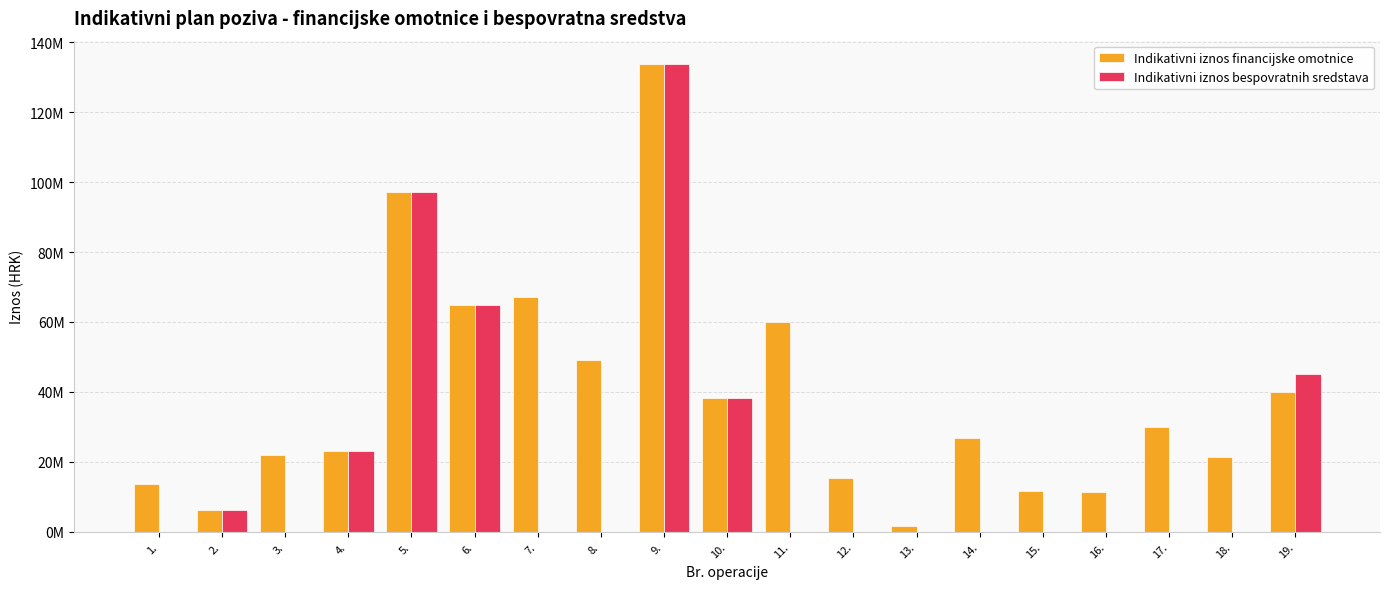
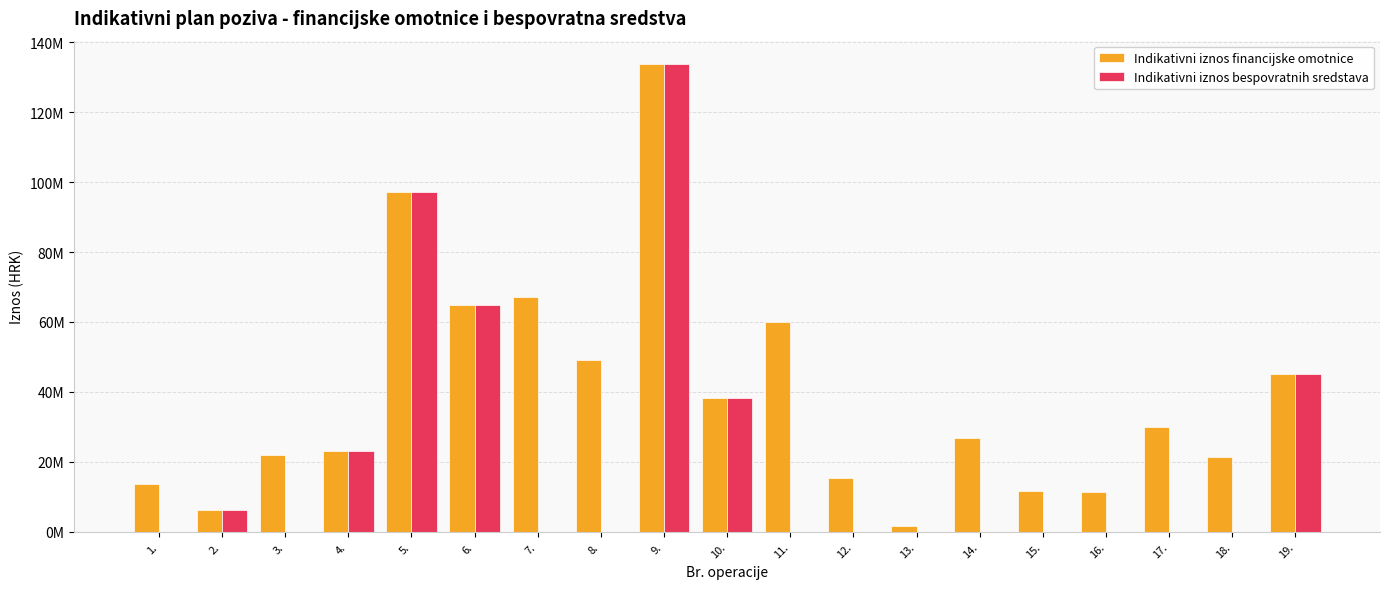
  {
    "Indikativni iznos financijske omotnice": {
      "1.": 14000000,
      "2.": 6000000,
      "3.": 22000000,
      "4.": 23000000,
      "5.": 97000000,
      "6.": 65000000,
      "7.": 67000000,
      "8.": 49000000,
      "9.": 134000000,
      "10.": 38000000,
      "11.": 60000000,
      "12.": 15000000,
      "13.": 2000000,
      "14.": 27000000,
      "15.": 12000000,
      "16.": 11000000,
      "17.": 30000000,
      "18.": 21000000,
-     "19.": 40000000
+     "19.": 45000000
    },
    "Indikativni iznos bespovratnih sredstava": {
      "1.": 0,
      "2.": 6000000,
      "3.": 0,
      "4.": 23000000,
      "5.": 97000000,
      "6.": 65000000,
      "7.": 0,
      "8.": 0,
      "9.": 134000000,
      "10.": 38000000,
      "11.": 0,
      "12.": 0,
      "13.": 0,
      "14.": 0,
      "15.": 0,
      "16.": 0,
      "17.": 0,
      "18.": 0,
      "19.": 45000000
    }
  }
